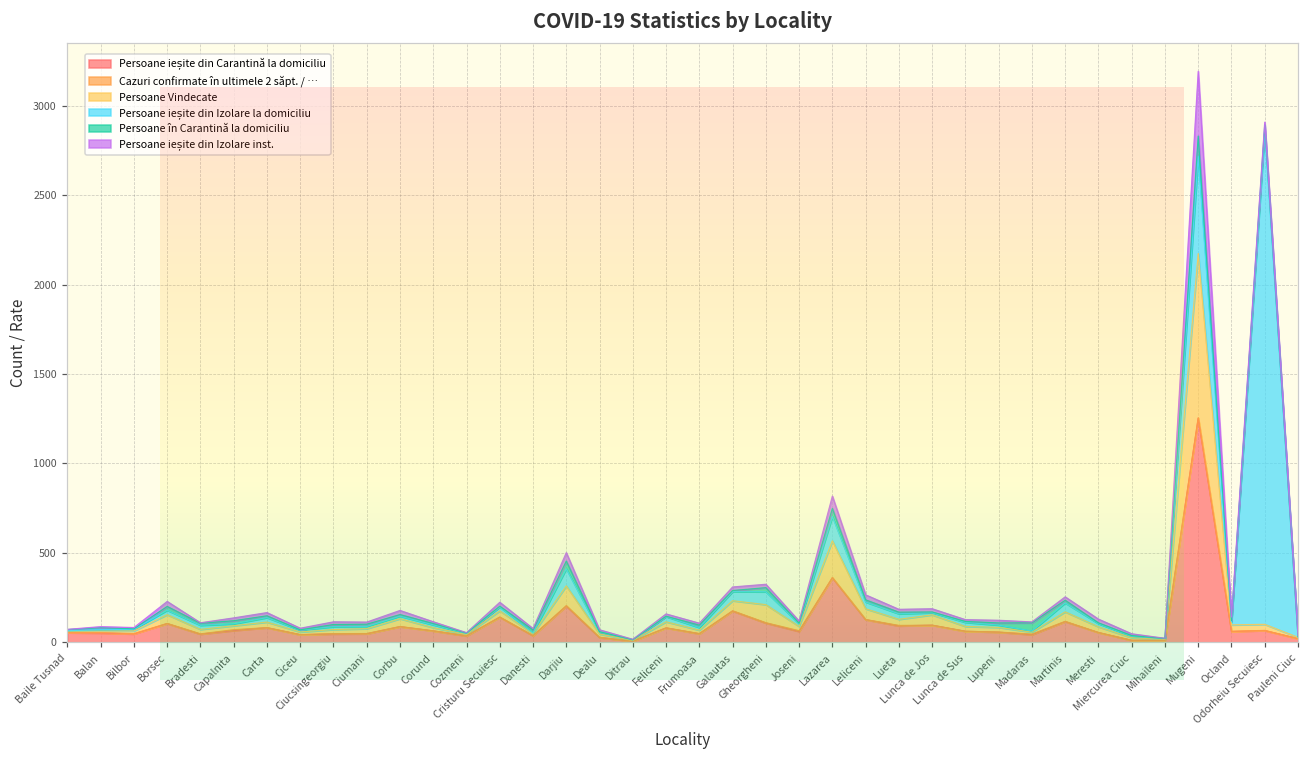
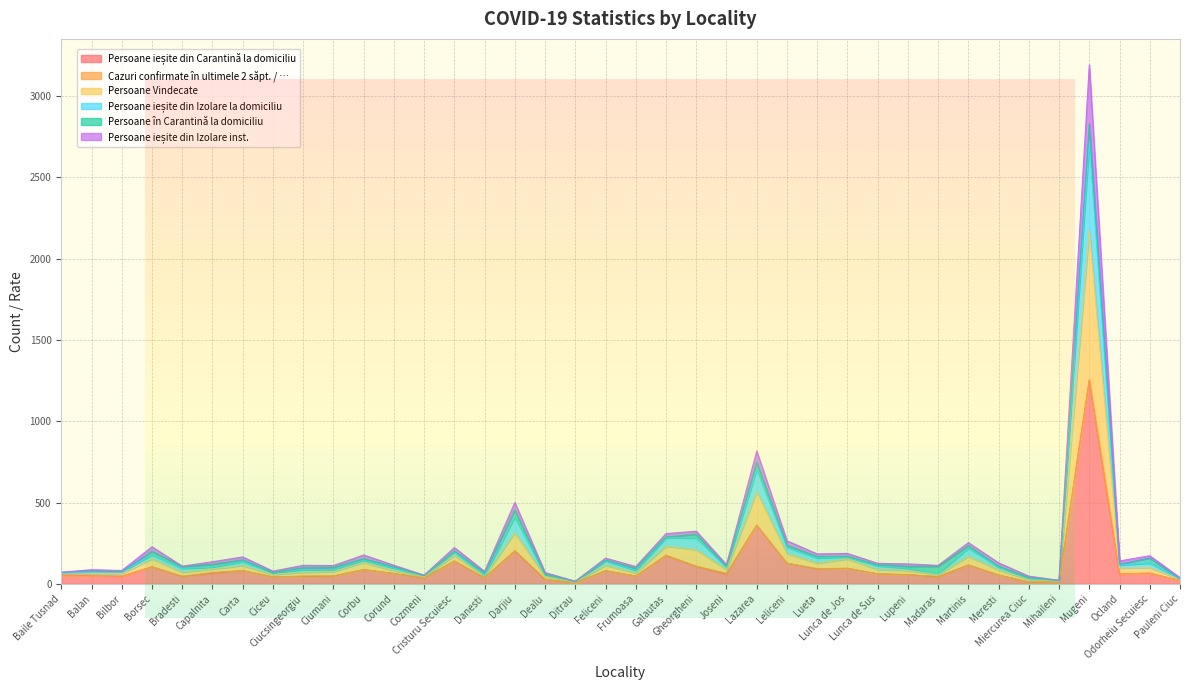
  {
    "Persoane ieșite din Izolare la domiciliu": {
      "Borsec": 30,
-     "Odorheiu Secuiesc": 2760
+     "Odorheiu Secuiesc": 30
    },
    "Persoane în Carantină la domiciliu": {
      "Borsec": 20
    },
    "Persoane ieșite din Izolare inst.": {
      "Borsec": 30,
      "Ocland": 20
    }
  }
